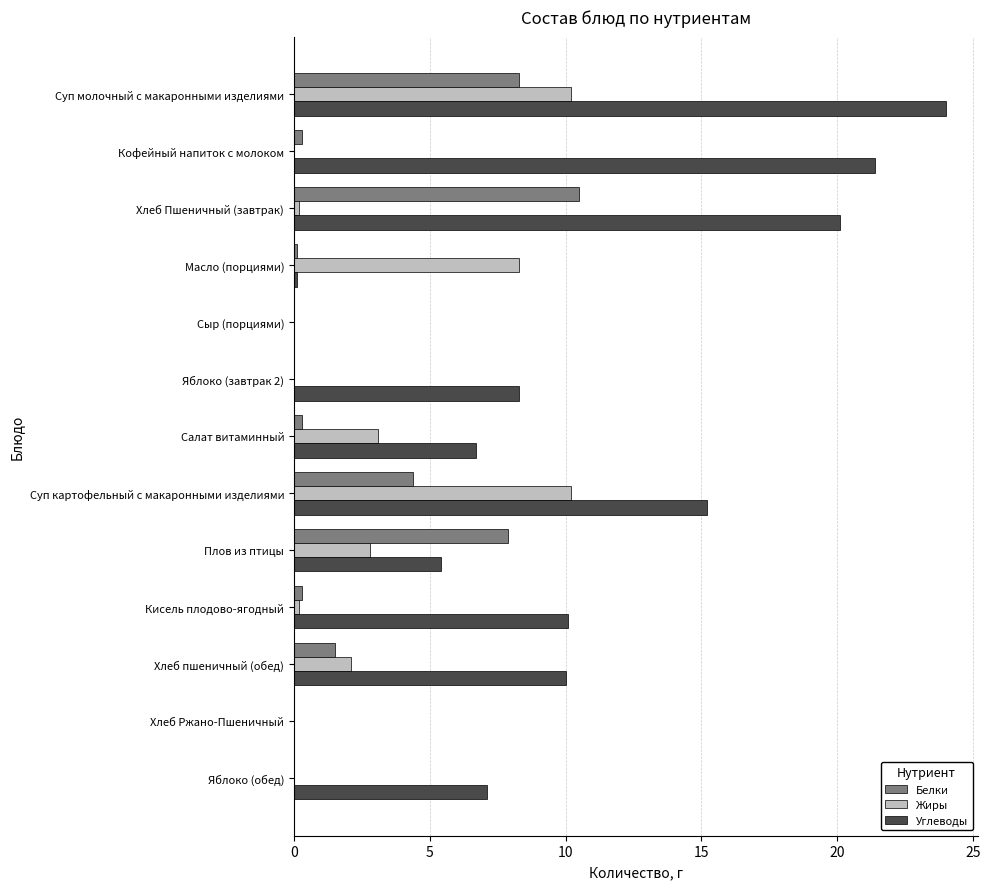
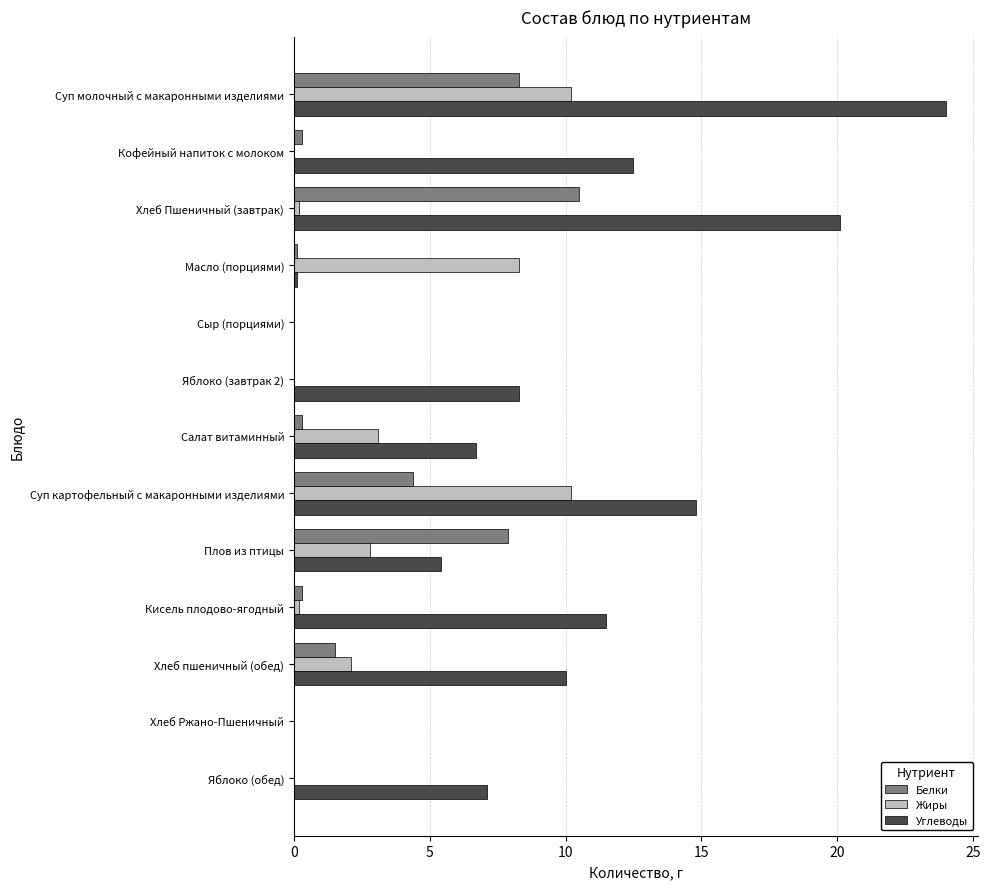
  {
    "Белки": {
      "Суп молочный с макаронными изделиями": 8.3,
      "Кофейный напиток с молоком": 0.3,
      "Хлеб Пшеничный (завтрак)": 10.5,
      "Масло (порциями)": 0.1,
      "Сыр (порциями)": 0.0,
      "Яблоко (завтрак 2)": 0.0,
      "Салат витаминный": 0.3,
      "Суп картофельный с макаронными изделиями": 4.4,
      "Плов из птицы": 7.9,
      "Кисель плодово-ягодный": 0.3,
      "Хлеб пшеничный (обед)": 1.5,
      "Хлеб Ржано-Пшеничный": 0.0,
      "Яблоко (обед)": 0.0
    },
    "Жиры": {
      "Суп молочный с макаронными изделиями": 10.2,
      "Кофейный напиток с молоком": 0.0,
      "Хлеб Пшеничный (завтрак)": 0.2,
      "Масло (порциями)": 8.3,
      "Сыр (порциями)": 0.0,
      "Яблоко (завтрак 2)": 0.0,
      "Салат витаминный": 3.1,
      "Суп картофельный с макаронными изделиями": 10.2,
      "Плов из птицы": 2.8,
      "Кисель плодово-ягодный": 0.2,
      "Хлеб пшеничный (обед)": 2.1,
      "Хлеб Ржано-Пшеничный": 0.0,
      "Яблоко (обед)": 0.0
    },
    "Углеводы": {
      "Суп молочный с макаронными изделиями": 24.0,
-     "Кофейный напиток с молоком": 21.4,
+     "Кофейный напиток с молоком": 12.5,
      "Хлеб Пшеничный (завтрак)": 20.1,
      "Масло (порциями)": 0.1,
      "Сыр (порциями)": 0.0,
      "Яблоко (завтрак 2)": 8.3,
      "Салат витаминный": 6.7,
-     "Суп картофельный с макаронными изделиями": 15.2,
+     "Суп картофельный с макаронными изделиями": 14.8,
      "Плов из птицы": 5.4,
-     "Кисель плодово-ягодный": 10.1,
+     "Кисель плодово-ягодный": 11.5,
      "Хлеб пшеничный (обед)": 10.0,
      "Хлеб Ржано-Пшеничный": 0.0,
      "Яблоко (обед)": 7.1
    }
  }
